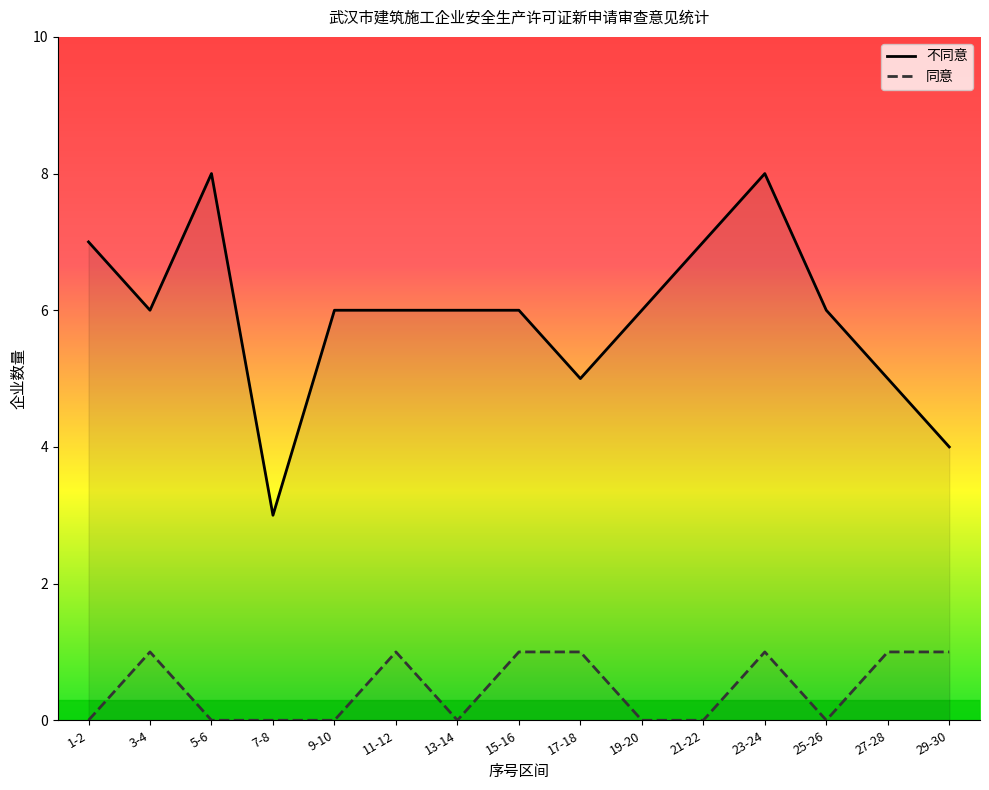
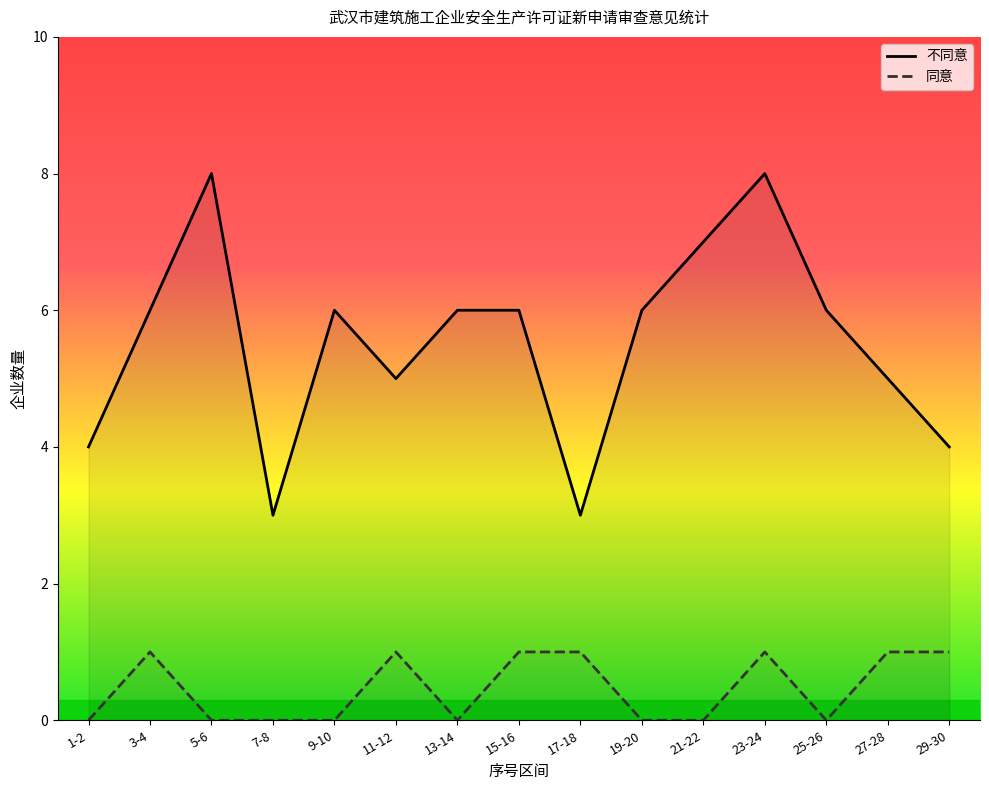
  {
    "不同意": {
-     "1-2": 7,
+     "1-2": 4,
      "3-4": 6,
      "5-6": 8,
      "7-8": 3,
      "9-10": 6,
-     "11-12": 6,
+     "11-12": 5,
      "13-14": 6,
      "15-16": 6,
-     "17-18": 5,
+     "17-18": 3,
      "19-20": 6,
      "21-22": 7,
      "23-24": 8,
      "25-26": 6,
      "27-28": 5,
      "29-30": 4
    },
    "同意": {
      "3-4": 1,
      "11-12": 1,
      "15-16": 1,
      "17-18": 1,
      "23-24": 1,
      "27-28": 1,
      "29-30": 1
    }
  }
